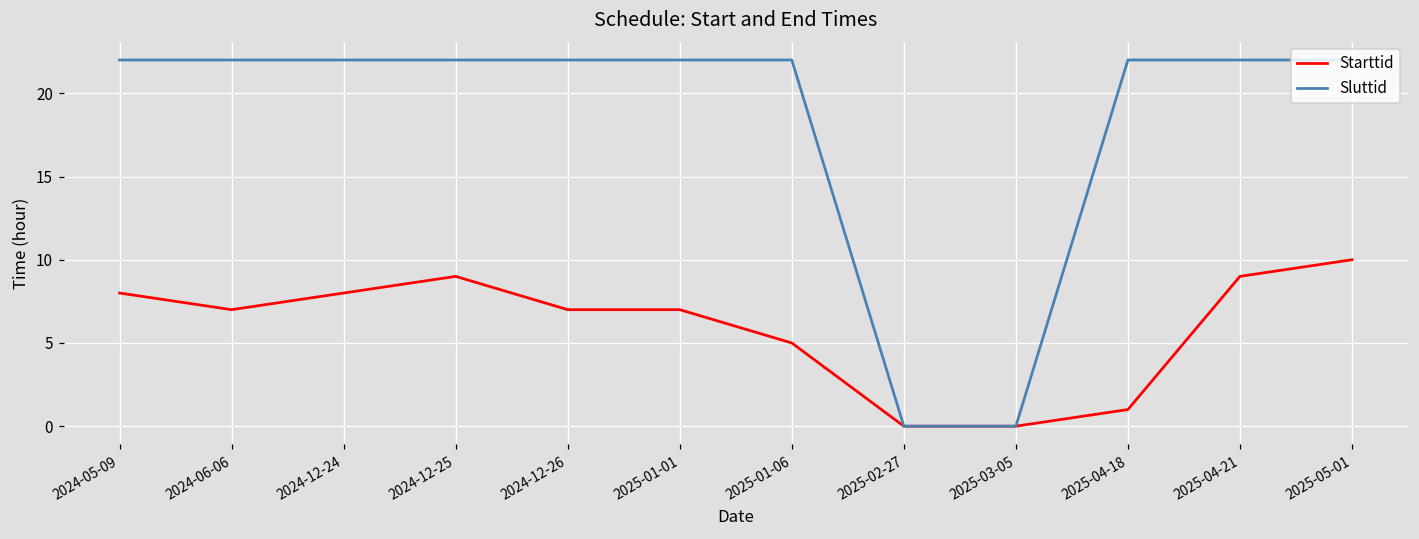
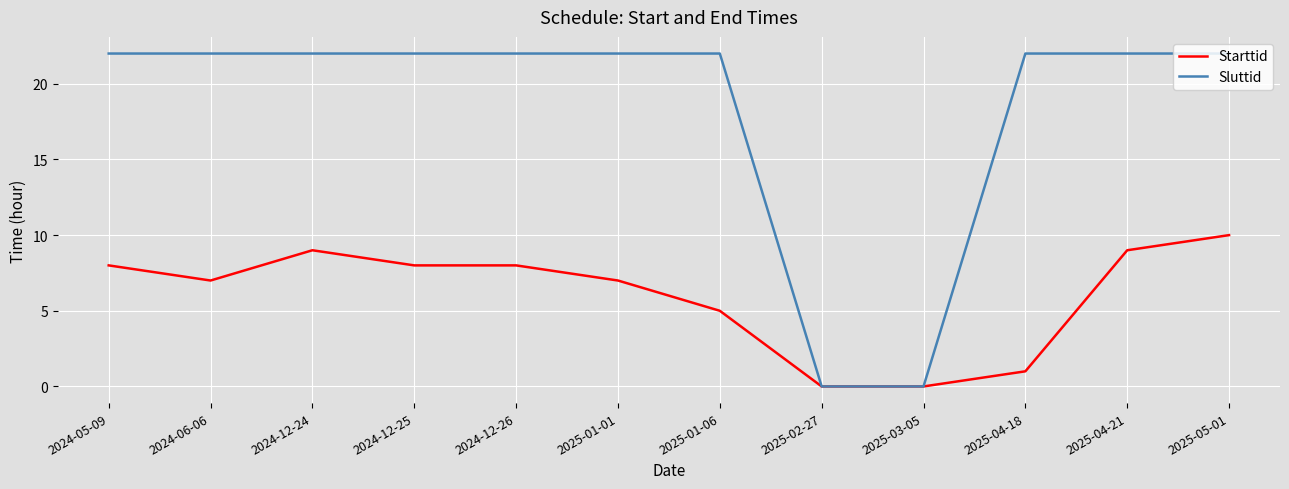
  {
    "Starttid": {
      "2024-05-09": 8,
      "2024-06-06": 7,
-     "2024-12-24": 8,
-     "2024-12-25": 9,
-     "2024-12-26": 7,
+     "2024-12-24": 9,
+     "2024-12-25": 8,
+     "2024-12-26": 8,
      "2025-01-01": 7,
      "2025-01-06": 5,
      "2025-04-18": 1,
      "2025-04-21": 9,
      "2025-05-01": 10
    },
    "Sluttid": {
      "2024-05-09": 22,
      "2024-06-06": 22,
      "2024-12-24": 22,
      "2024-12-25": 22,
      "2024-12-26": 22,
      "2025-01-01": 22,
      "2025-01-06": 22,
      "2025-04-18": 22,
      "2025-04-21": 22
    }
  }
